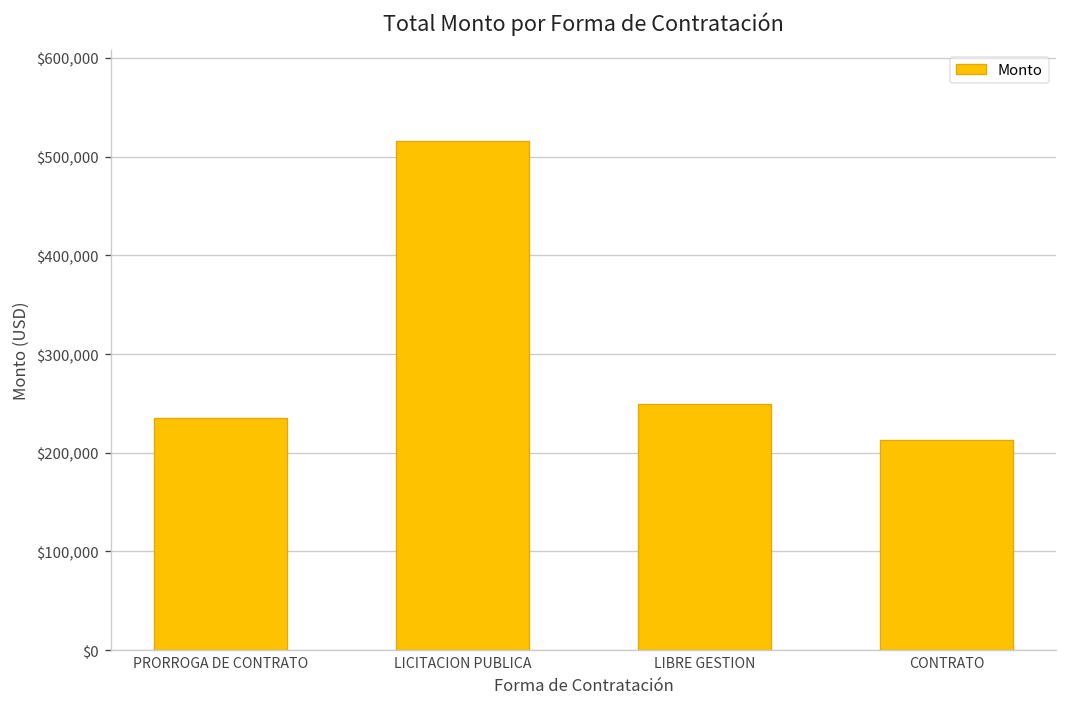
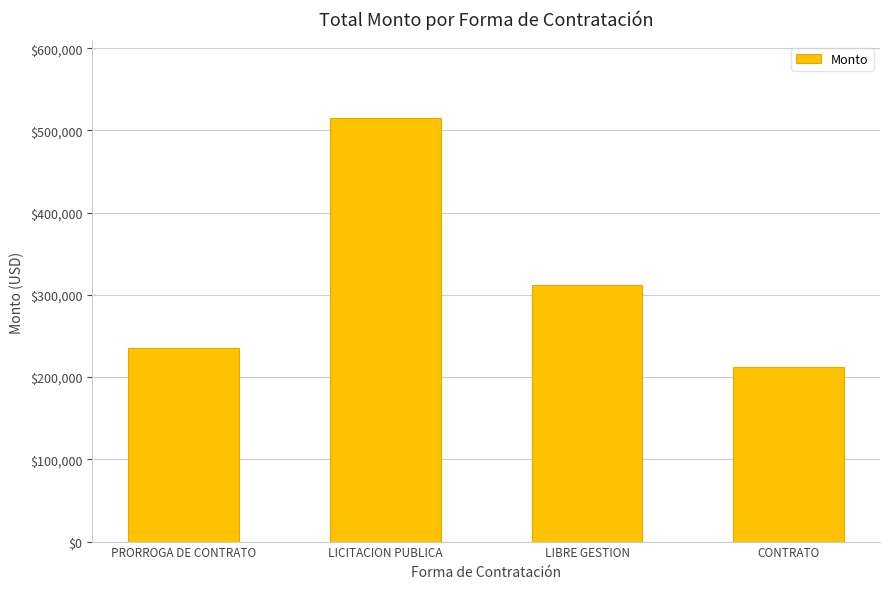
  {
    "PRORROGA DE CONTRATO": "$240,000",
    "LICITACION PUBLICA": "$520,000",
-   "LIBRE GESTION": "$250,000",
+   "LIBRE GESTION": "$310,000",
    "CONTRATO": "$210,000"
  }
